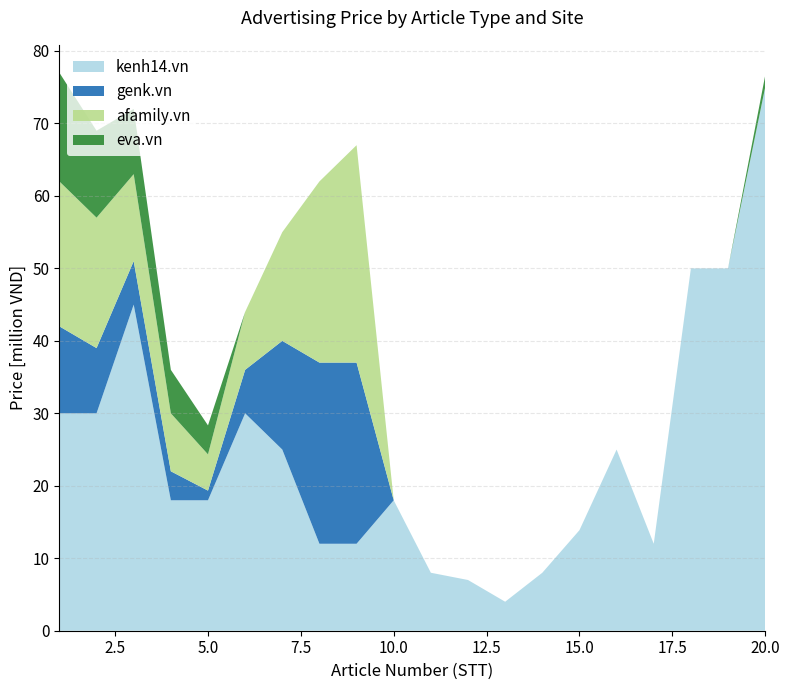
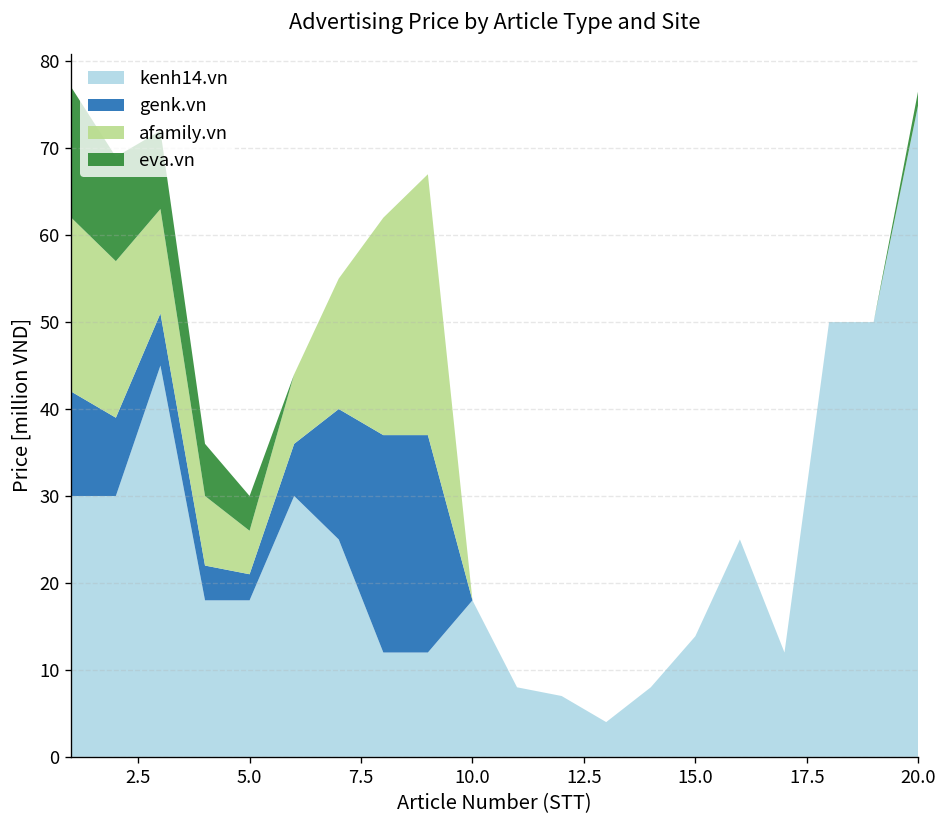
  {
    "kenh14.vn": {
      "5.0": 18
    },
    "genk.vn": {
-     "5.0": 1
+     "5.0": 3
    },
    "afamily.vn": {
      "5.0": 5
    },
    "eva.vn": {
      "5.0": 4,
      "20.0": 2
    }
  }
